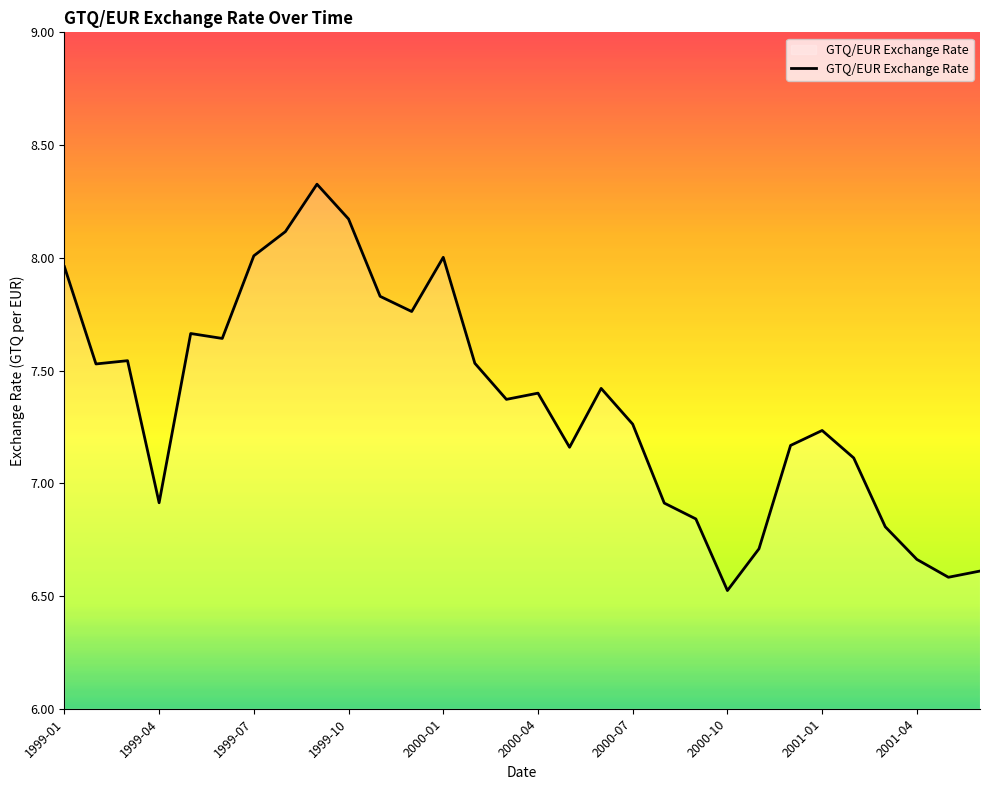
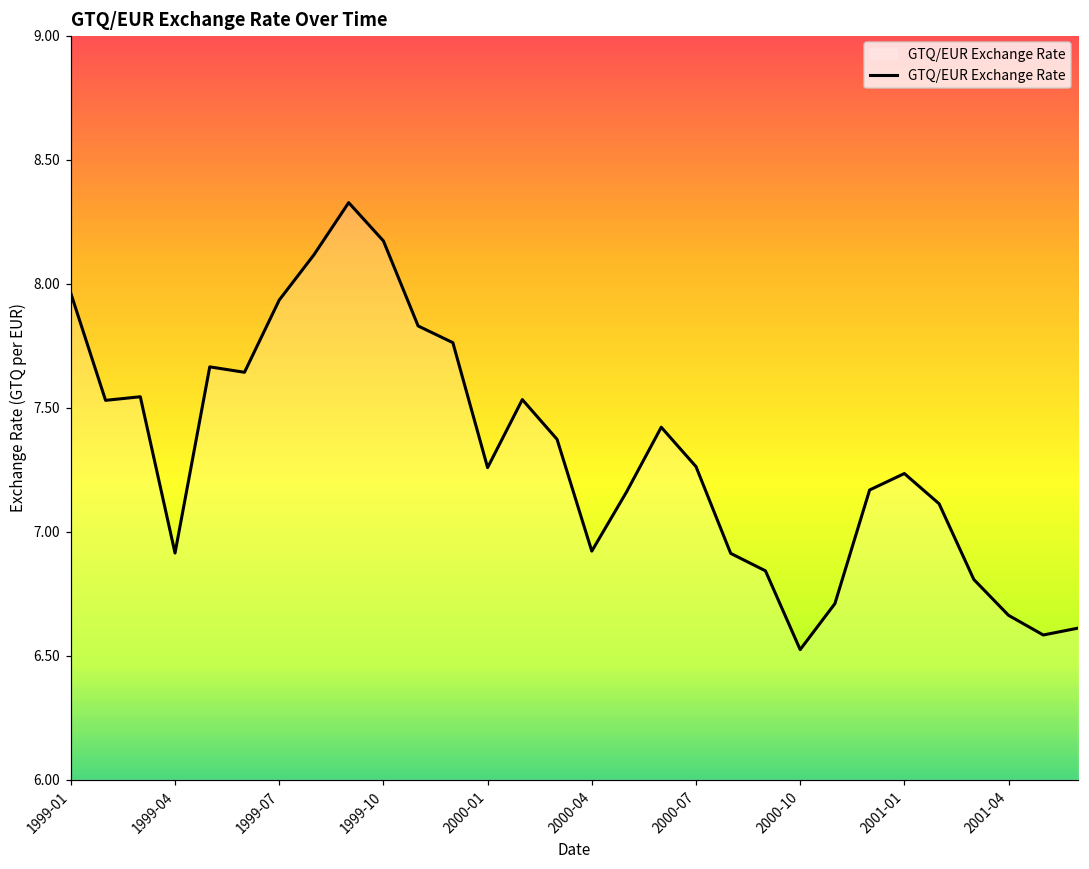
  {
    "1999-01": 7.96,
    "1999-04": 6.91,
-   "1999-07": 8.01,
+   "1999-07": 7.93,
    "1999-10": 8.17,
-   "2000-01": 8.00,
-   "2000-04": 7.40,
+   "2000-01": 7.26,
+   "2000-04": 6.92,
    "2000-07": 7.26,
    "2000-10": 6.52,
    "2001-01": 7.23,
    "2001-04": 6.66
  }
